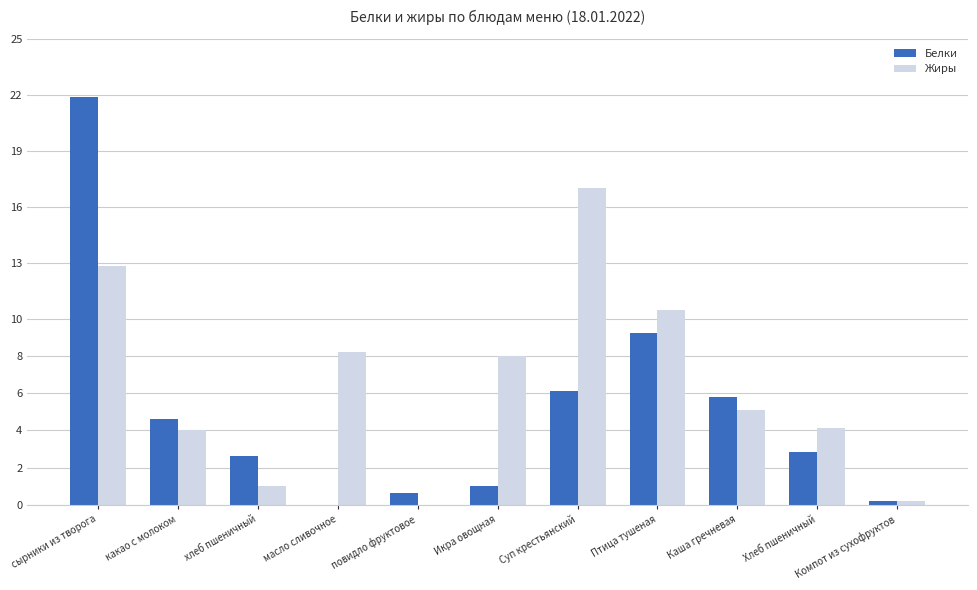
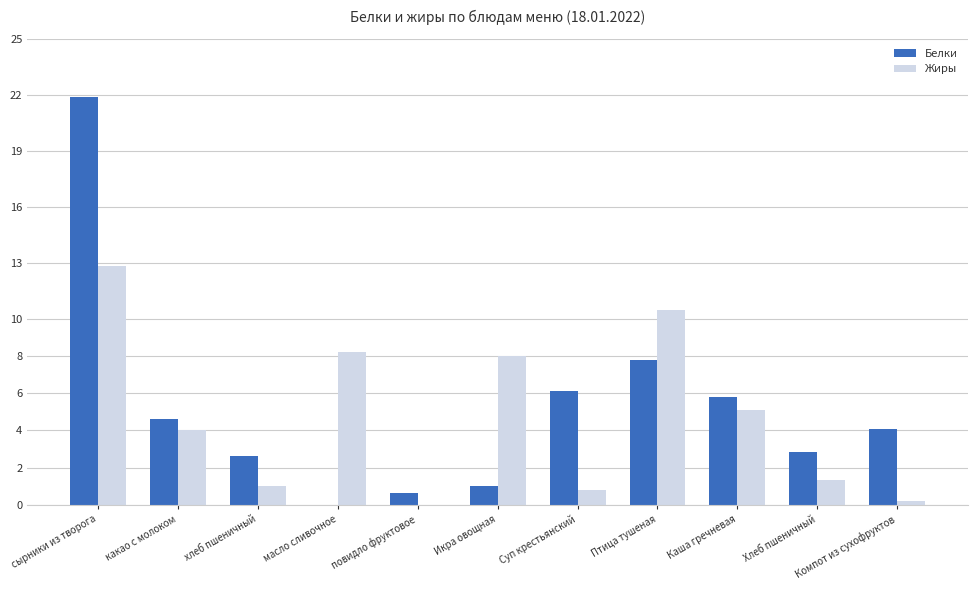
  {
    "Белки": {
      "сырники из творога": 21.9,
      "какао с молоком": 4.6,
      "хлеб пшеничный": 2.6,
      "масло сливочное": 0.0,
      "повидло фруктовое": 0.6,
      "Икра овощная": 1.0,
      "Суп крестьянский": 6.1,
-     "Птица тушеная": 9.2,
+     "Птица тушеная": 7.8,
      "Каша гречневая": 5.8,
      "Хлеб пшеничный": 2.9,
-     "Компот из сухофруктов": 0.2
+     "Компот из сухофруктов": 4.1
    },
    "Жиры": {
      "сырники из творога": 12.8,
      "какао с молоком": 4.0,
      "хлеб пшеничный": 1.0,
      "масло сливочное": 8.2,
      "повидло фруктовое": 0.0,
      "Икра овощная": 8.0,
-     "Суп крестьянский": 17.0,
+     "Суп крестьянский": 0.8,
      "Птица тушеная": 10.5,
      "Каша гречневая": 5.1,
-     "Хлеб пшеничный": 4.1,
+     "Хлеб пшеничный": 1.4,
      "Компот из сухофруктов": 0.2
    }
  }
